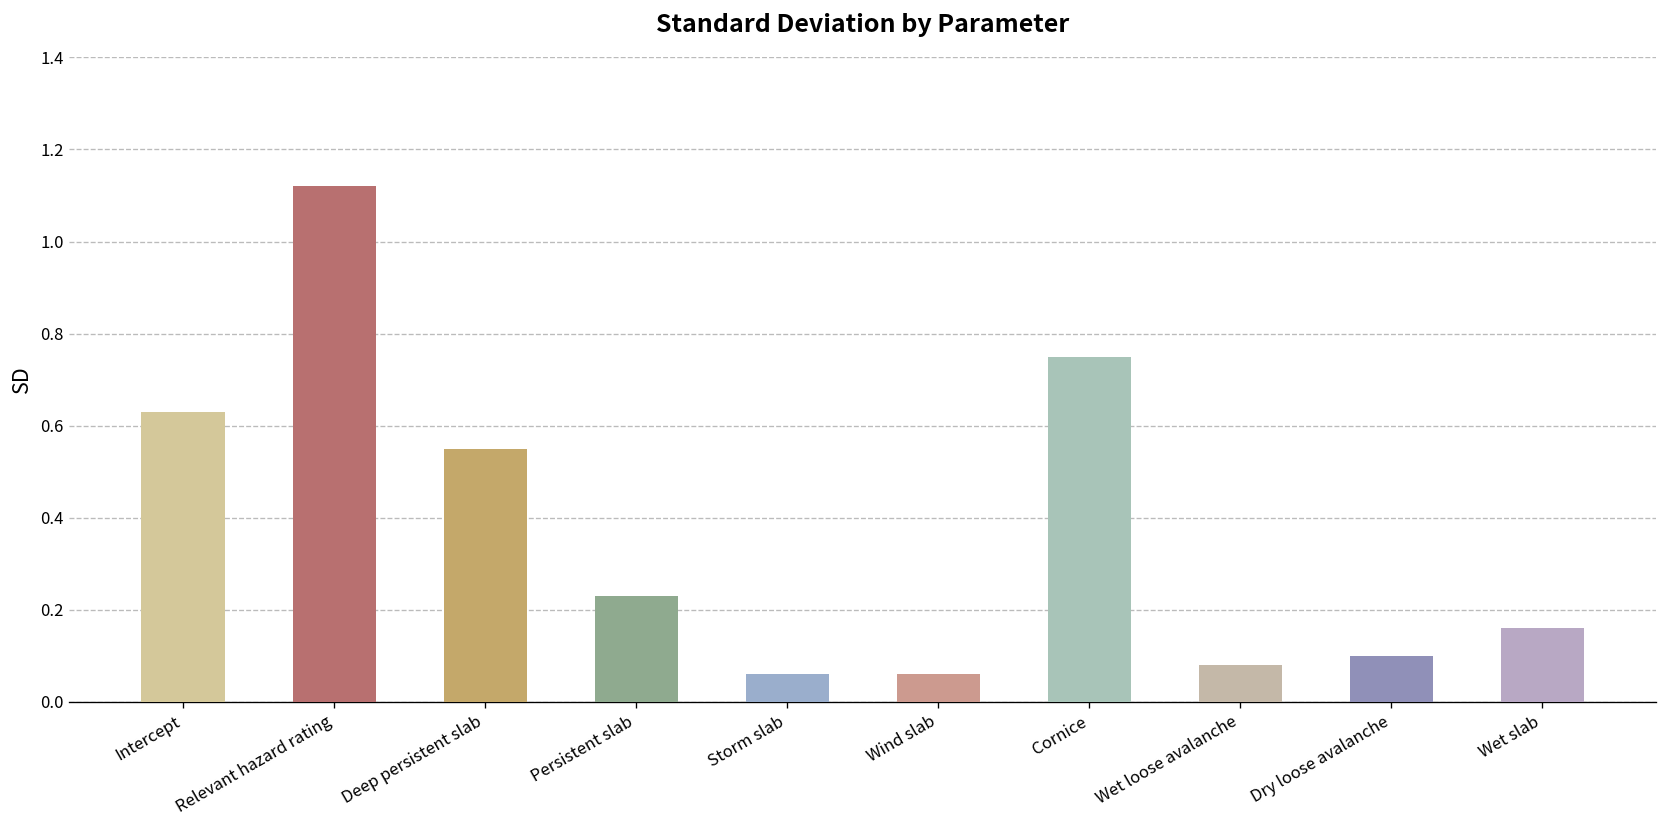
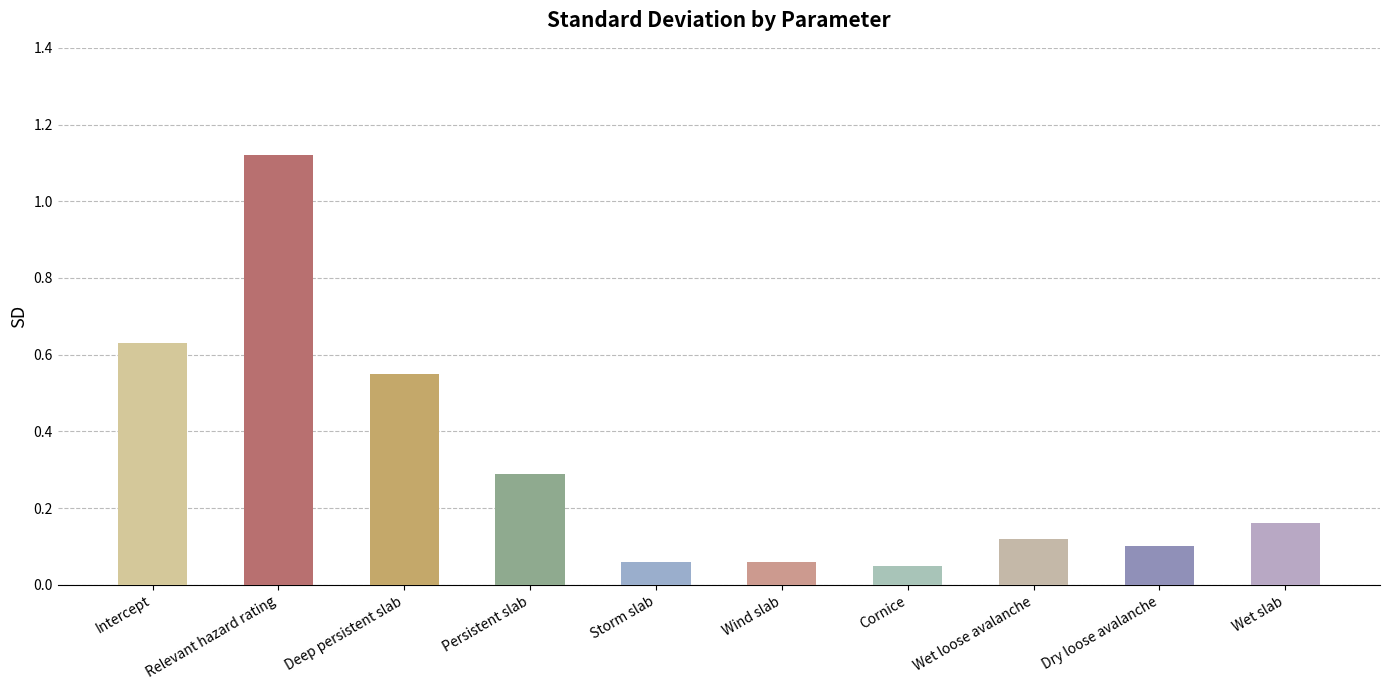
  {
    "Intercept": 0.63,
    "Relevant hazard rating": 1.12,
    "Deep persistent slab": 0.55,
-   "Persistent slab": 0.23,
+   "Persistent slab": 0.29,
    "Storm slab": 0.06,
    "Wind slab": 0.06,
-   "Cornice": 0.75,
-   "Wet loose avalanche": 0.08,
+   "Cornice": 0.05,
+   "Wet loose avalanche": 0.12,
    "Dry loose avalanche": 0.10,
    "Wet slab": 0.16
  }
